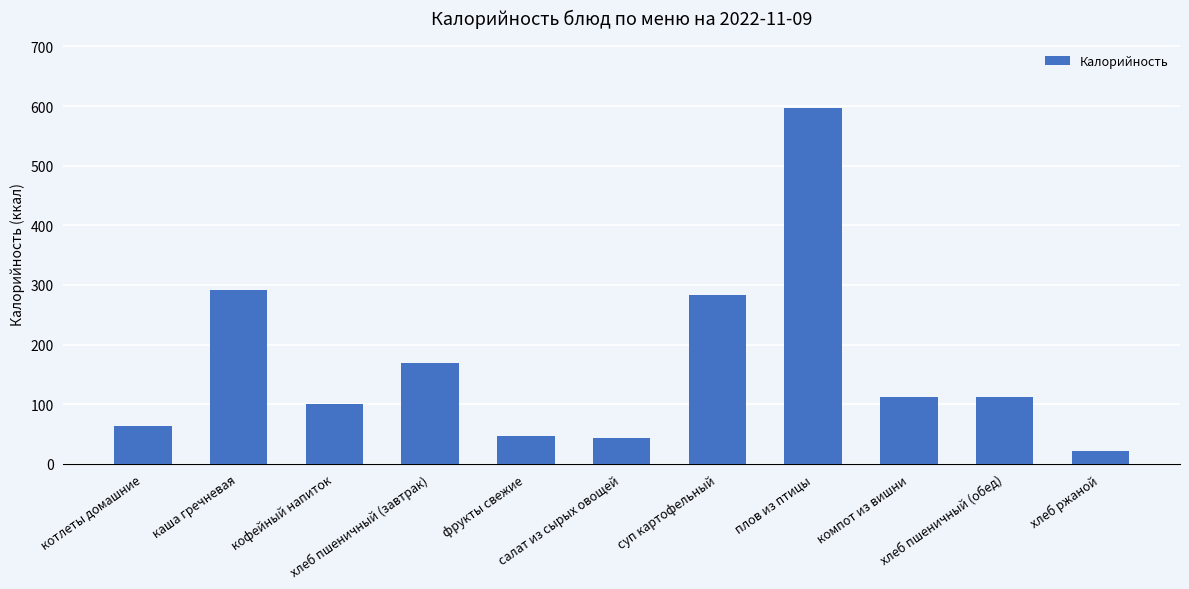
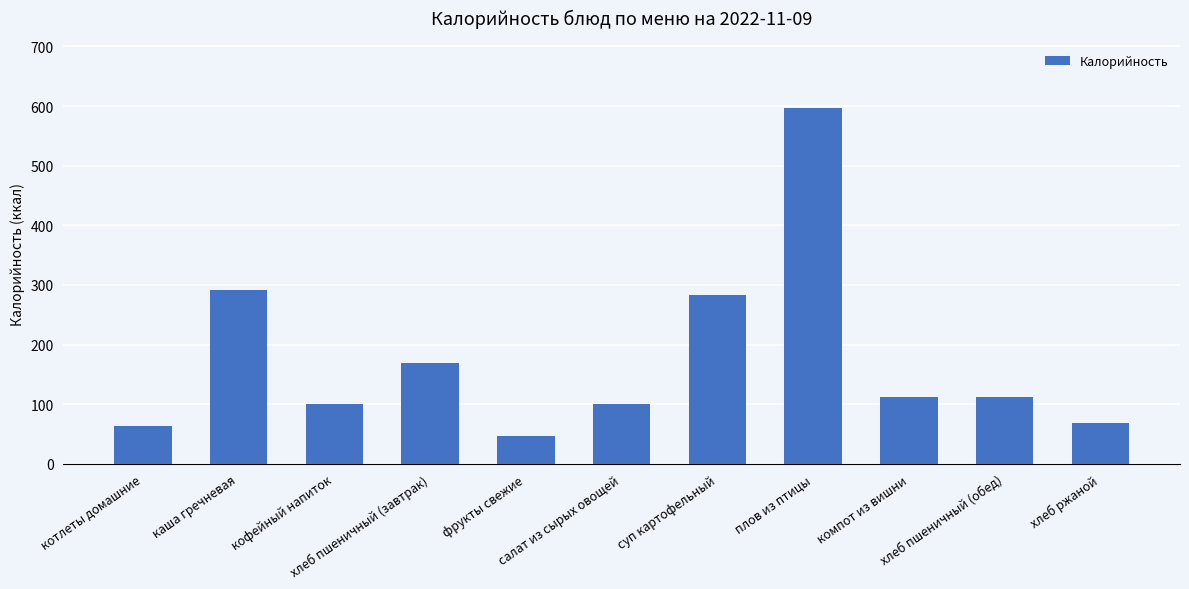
  {
    "котлеты домашние": 60,
    "каша гречневая": 290,
    "кофейный напиток": 100,
    "хлеб пшеничный (завтрак)": 170,
    "фрукты свежие": 50,
-   "салат из сырых овощей": 40,
+   "салат из сырых овощей": 100,
    "суп картофельный": 280,
    "плов из птицы": 600,
    "компот из вишни": 110,
    "хлеб пшеничный (обед)": 110,
-   "хлеб ржаной": 20
+   "хлеб ржаной": 70
  }
